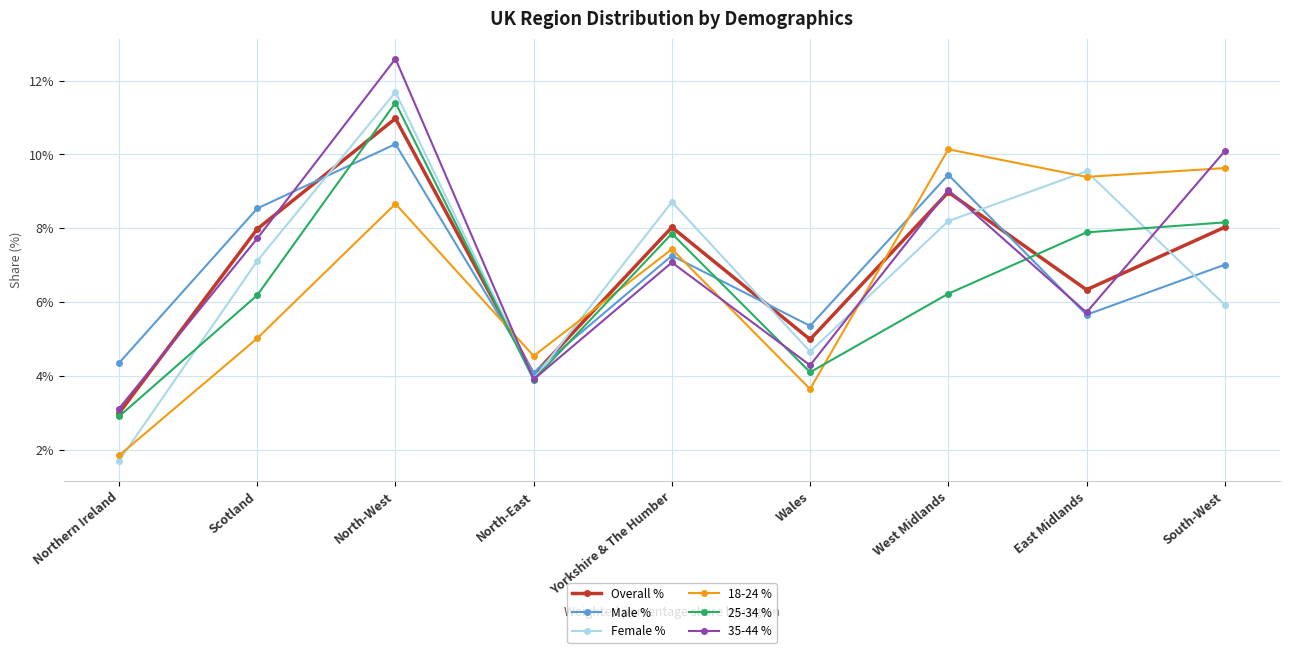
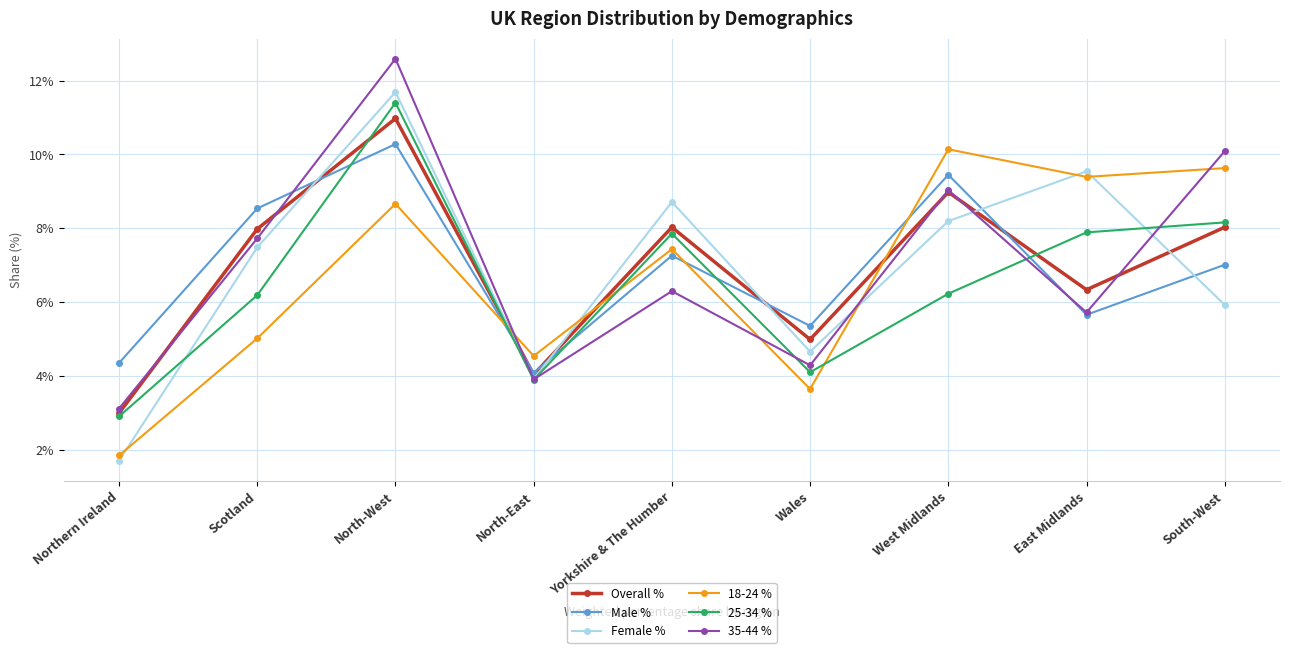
  {
    "Overall %": {
      "Northern Ireland": "3.0%",
      "Scotland": "8.0%",
      "North-West": "11.0%",
      "Yorkshire & The Humber": "8.0%",
      "Wales": "5.0%",
      "East Midlands": "6.3%",
      "South-West": "8.0%"
    },
    "Male %": {
      "Northern Ireland": "4.4%",
      "Scotland": "8.5%",
      "North-West": "10.3%",
      "Yorkshire & The Humber": "7.3%",
      "Wales": "5.4%",
      "West Midlands": "9.4%",
      "South-West": "7.0%"
    },
    "Female %": {
      "Northern Ireland": "1.7%",
-     "Scotland": "7.1%",
+     "Scotland": "7.5%",
      "North-West": "11.7%",
      "Yorkshire & The Humber": "8.7%",
      "Wales": "4.7%",
      "West Midlands": "8.2%",
      "East Midlands": "9.5%",
      "South-West": "5.9%"
    },
    "18-24 %": {
      "Northern Ireland": "1.8%",
      "Scotland": "5.0%",
      "North-West": "8.7%",
      "North-East": "4.5%",
      "Yorkshire & The Humber": "7.4%",
      "Wales": "3.6%",
      "West Midlands": "10.1%",
      "East Midlands": "9.4%",
      "South-West": "9.6%"
    },
    "25-34 %": {
      "Northern Ireland": "2.9%",
      "Scotland": "6.2%",
      "North-West": "11.4%",
      "Yorkshire & The Humber": "7.9%",
      "Wales": "4.1%",
      "West Midlands": "6.2%",
      "East Midlands": "7.9%",
      "South-West": "8.2%"
    },
    "35-44 %": {
      "Northern Ireland": "3.1%",
      "Scotland": "7.7%",
      "North-West": "12.6%",
-     "Yorkshire & The Humber": "7.1%",
+     "Yorkshire & The Humber": "6.3%",
      "Wales": "4.3%",
      "South-West": "10.1%"
    }
  }
